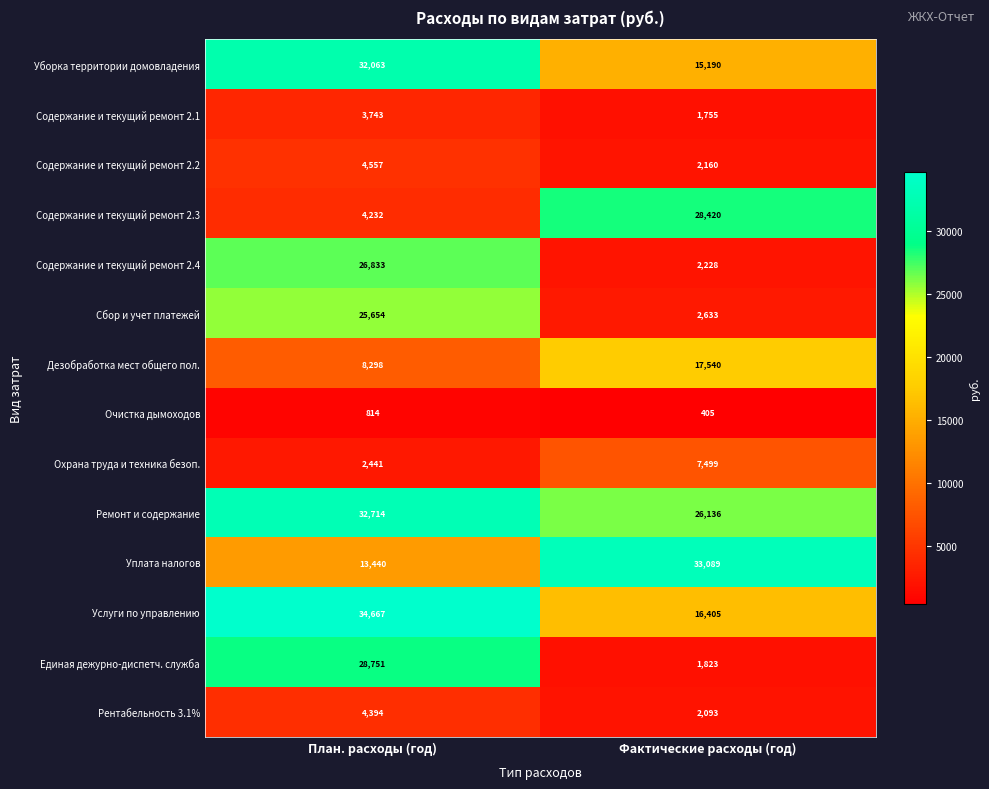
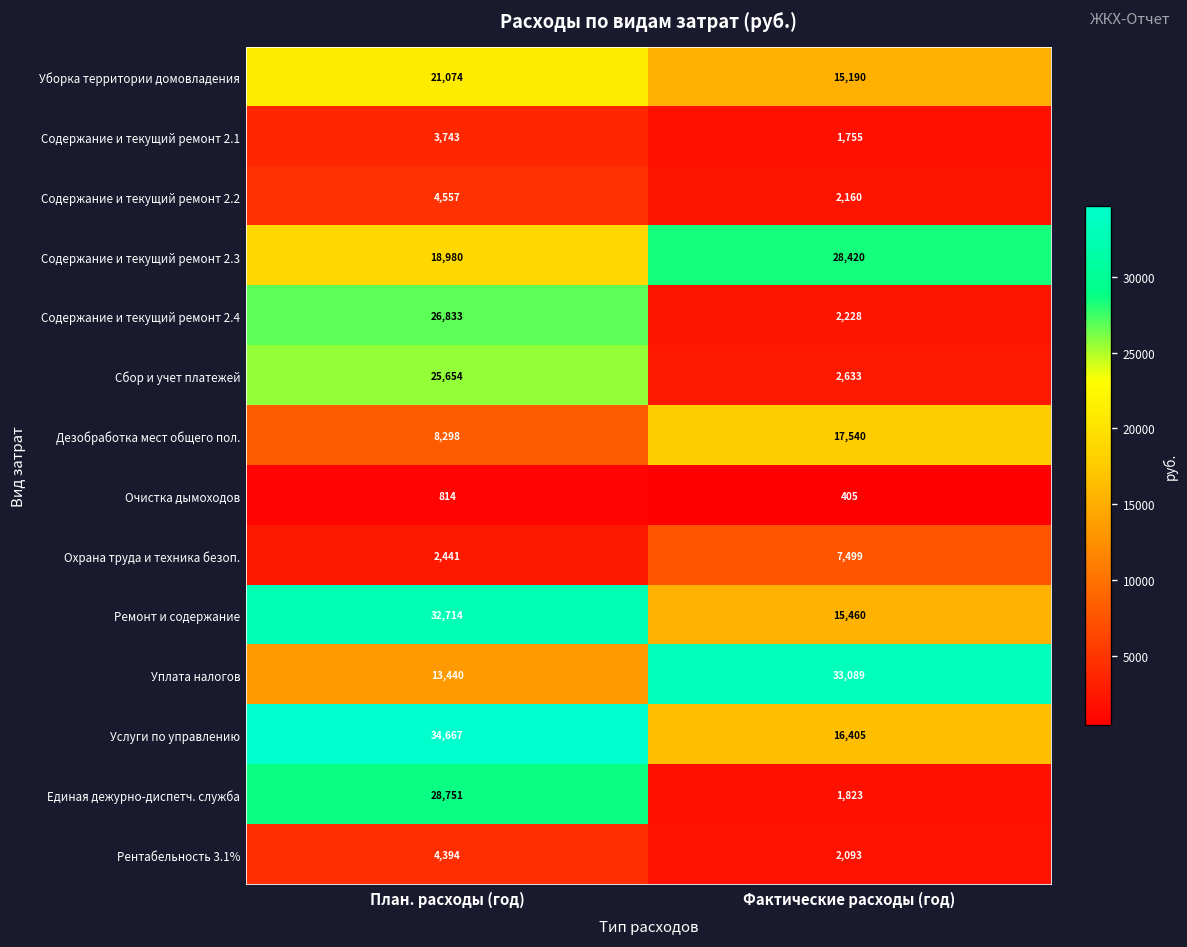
  {
    "Уборка территории домовладения": {
-     "План. расходы (год)": "32,063",
+     "План. расходы (год)": "21,074",
      "Фактические расходы (год)": "15,190"
    },
    "Содержание и текущий ремонт 2.1": {
      "План. расходы (год)": "3,743",
      "Фактические расходы (год)": "1,755"
    },
    "Содержание и текущий ремонт 2.2": {
      "План. расходы (год)": "4,557",
      "Фактические расходы (год)": "2,160"
    },
    "Содержание и текущий ремонт 2.3": {
-     "План. расходы (год)": "4,232",
+     "План. расходы (год)": "18,980",
      "Фактические расходы (год)": "28,420"
    },
    "Содержание и текущий ремонт 2.4": {
      "План. расходы (год)": "26,833",
      "Фактические расходы (год)": "2,228"
    },
    "Сбор и учет платежей": {
      "План. расходы (год)": "25,654",
      "Фактические расходы (год)": "2,633"
    },
    "Дезобработка мест общего пол.": {
      "План. расходы (год)": "8,298",
      "Фактические расходы (год)": "17,540"
    },
    "Очистка дымоходов": {
      "План. расходы (год)": "814",
      "Фактические расходы (год)": "405"
    },
    "Охрана труда и техника безоп.": {
      "План. расходы (год)": "2,441",
      "Фактические расходы (год)": "7,499"
    },
    "Ремонт и содержание": {
      "План. расходы (год)": "32,714",
-     "Фактические расходы (год)": "26,136"
+     "Фактические расходы (год)": "15,460"
    },
    "Уплата налогов": {
      "План. расходы (год)": "13,440",
      "Фактические расходы (год)": "33,089"
    },
    "Услуги по управлению": {
      "План. расходы (год)": "34,667",
      "Фактические расходы (год)": "16,405"
    },
    "Единая дежурно-диспетч. служба": {
      "План. расходы (год)": "28,751",
      "Фактические расходы (год)": "1,823"
    },
    "Рентабельность 3.1%": {
      "План. расходы (год)": "4,394",
      "Фактические расходы (год)": "2,093"
    }
  }
